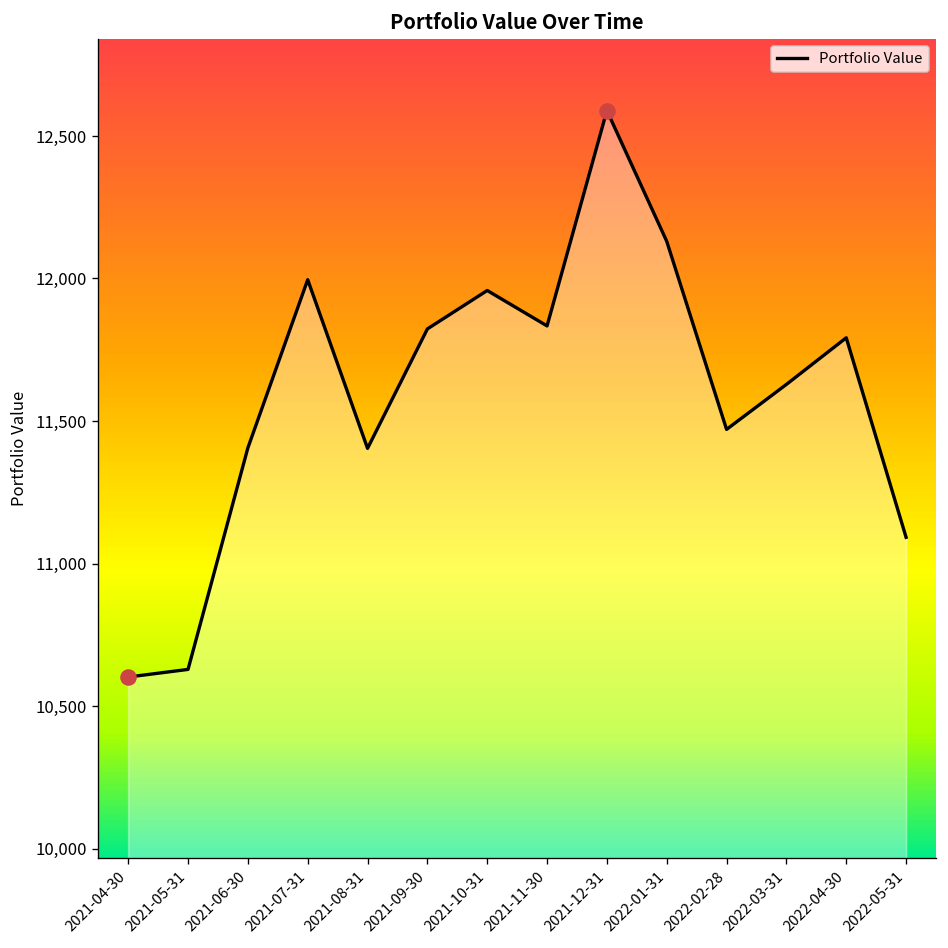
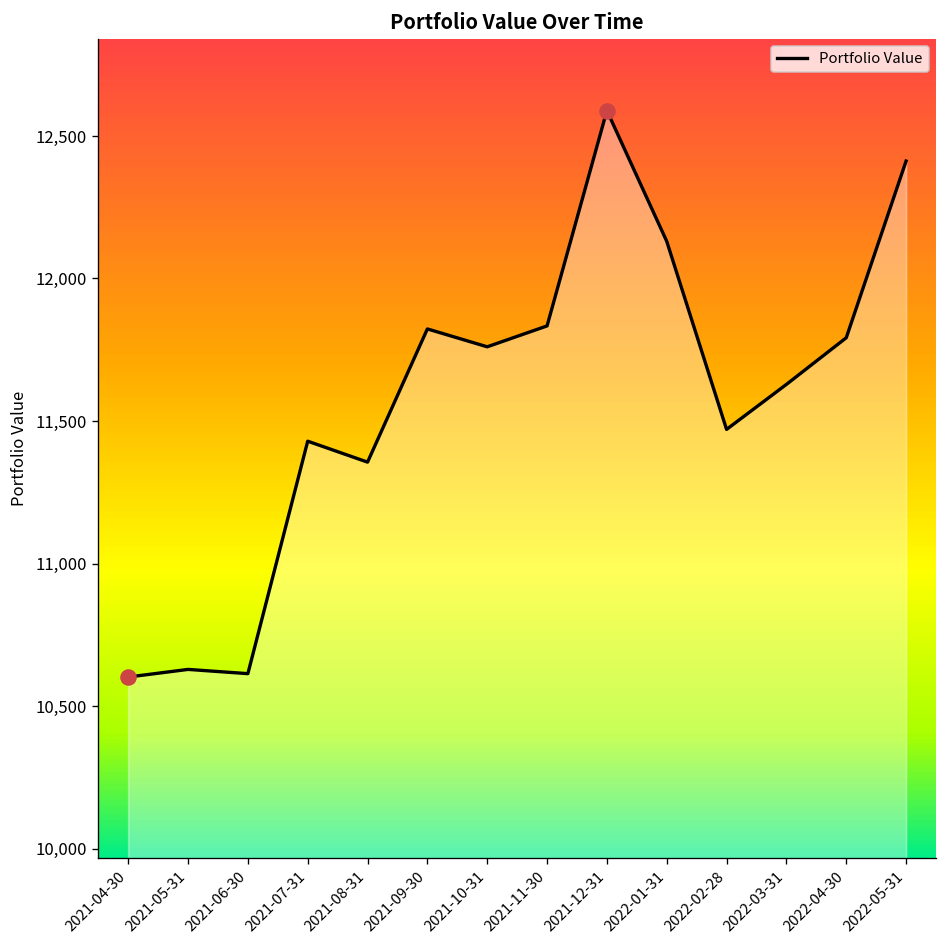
  {
    "Portfolio Value": {
      "2021-05-31": "10,630",
-     "2021-06-30": "11,410",
-     "2021-07-31": "12,000",
-     "2021-08-31": "11,400",
+     "2021-06-30": "10,610",
+     "2021-07-31": "11,430",
+     "2021-08-31": "11,360",
      "2021-09-30": "11,820",
-     "2021-10-31": "11,960",
+     "2021-10-31": "11,760",
      "2021-11-30": "11,830",
      "2022-01-31": "12,130",
      "2022-02-28": "11,470",
      "2022-03-31": "11,630",
      "2022-04-30": "11,790",
-     "2022-05-31": "11,090"
+     "2022-05-31": "12,410"
    }
  }
